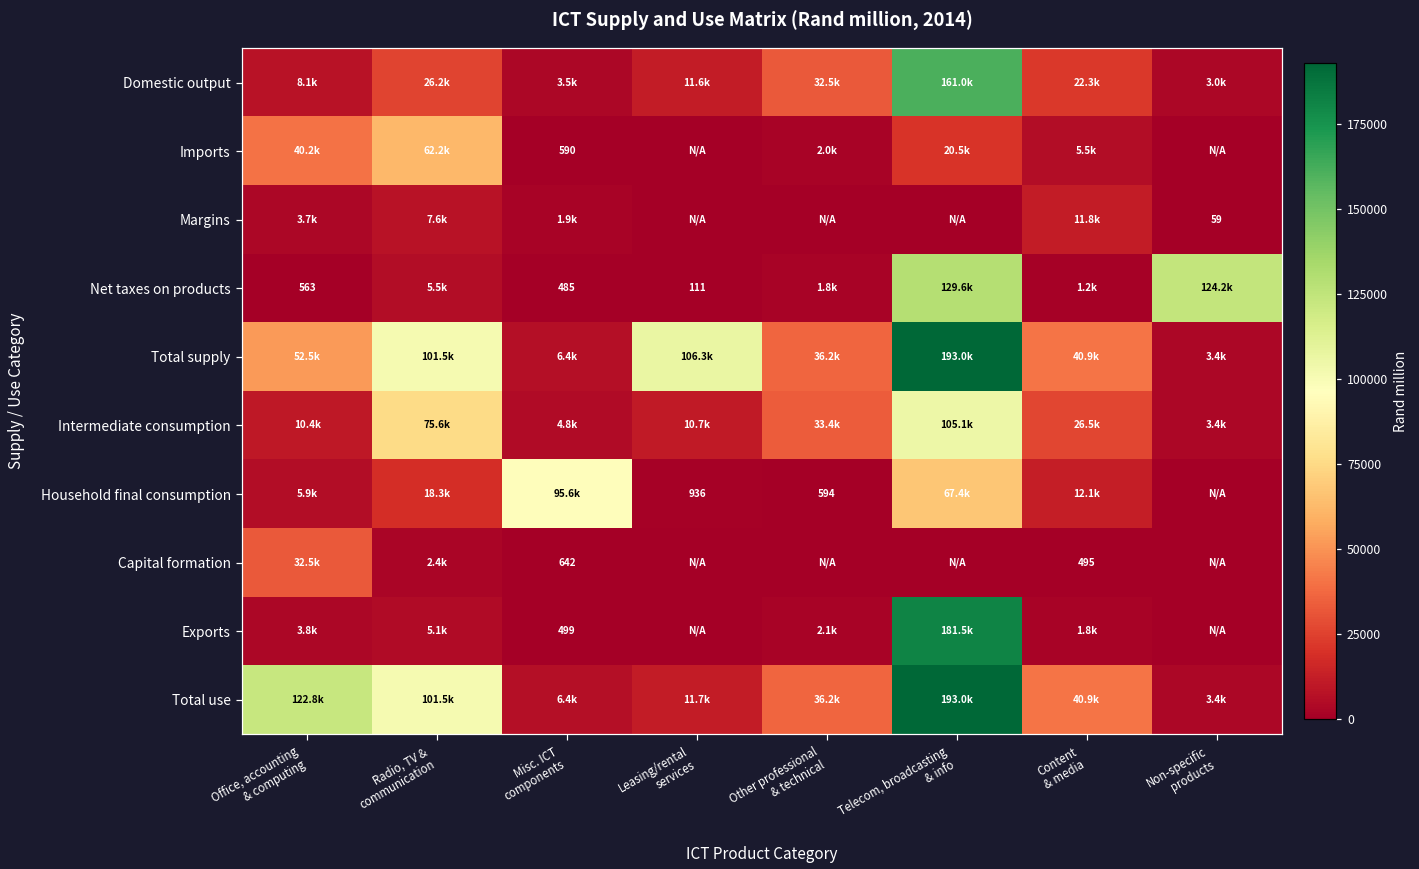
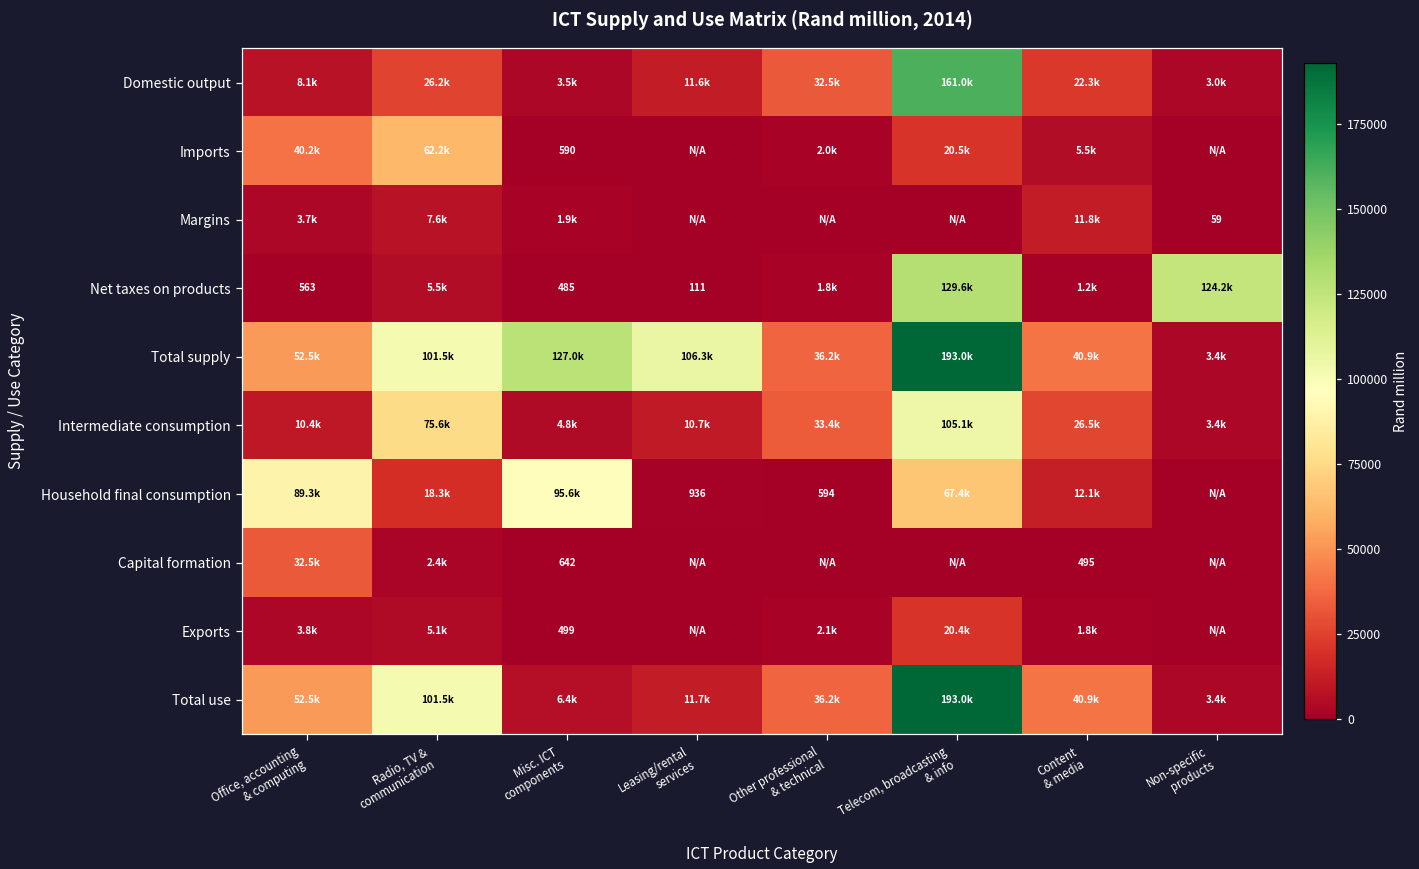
  {
    "Domestic output": {
      "Office, accounting & computing": "8.1k",
      "Radio, TV & communication": "26.2k",
      "Misc. ICT components": "3.5k",
      "Leasing/rental services": "11.6k",
      "Other professional & technical": "32.5k",
      "Telecom, broadcasting & info": "161.0k",
      "Content & media": "22.3k",
      "Non-specific products": "3.0k"
    },
    "Imports": {
      "Office, accounting & computing": "40.2k",
      "Radio, TV & communication": "62.2k",
      "Misc. ICT components": "590",
      "Other professional & technical": "2.0k",
      "Telecom, broadcasting & info": "20.5k",
      "Content & media": "5.5k"
    },
    "Margins": {
      "Office, accounting & computing": "3.7k",
      "Radio, TV & communication": "7.6k",
      "Misc. ICT components": "1.9k",
      "Content & media": "11.8k",
      "Non-specific products": "59"
    },
    "Net taxes on products": {
      "Office, accounting & computing": "563",
      "Radio, TV & communication": "5.5k",
      "Misc. ICT components": "485",
      "Leasing/rental services": "111",
      "Other professional & technical": "1.8k",
      "Telecom, broadcasting & info": "129.6k",
      "Content & media": "1.2k",
      "Non-specific products": "124.2k"
    },
    "Total supply": {
      "Office, accounting & computing": "52.5k",
      "Radio, TV & communication": "101.5k",
-     "Misc. ICT components": "6.4k",
+     "Misc. ICT components": "127.0k",
      "Leasing/rental services": "106.3k",
      "Other professional & technical": "36.2k",
      "Telecom, broadcasting & info": "193.0k",
      "Content & media": "40.9k",
      "Non-specific products": "3.4k"
    },
    "Intermediate consumption": {
      "Office, accounting & computing": "10.4k",
      "Radio, TV & communication": "75.6k",
      "Misc. ICT components": "4.8k",
      "Leasing/rental services": "10.7k",
      "Other professional & technical": "33.4k",
      "Telecom, broadcasting & info": "105.1k",
      "Content & media": "26.5k",
      "Non-specific products": "3.4k"
    },
    "Household final consumption": {
-     "Office, accounting & computing": "5.9k",
+     "Office, accounting & computing": "89.3k",
      "Radio, TV & communication": "18.3k",
      "Misc. ICT components": "95.6k",
      "Leasing/rental services": "936",
      "Other professional & technical": "594",
      "Telecom, broadcasting & info": "67.4k",
      "Content & media": "12.1k"
    },
    "Capital formation": {
      "Office, accounting & computing": "32.5k",
      "Radio, TV & communication": "2.4k",
      "Misc. ICT components": "642",
      "Content & media": "495"
    },
    "Exports": {
      "Office, accounting & computing": "3.8k",
      "Radio, TV & communication": "5.1k",
      "Misc. ICT components": "499",
      "Other professional & technical": "2.1k",
-     "Telecom, broadcasting & info": "181.5k",
+     "Telecom, broadcasting & info": "20.4k",
      "Content & media": "1.8k"
    },
    "Total use": {
-     "Office, accounting & computing": "122.8k",
+     "Office, accounting & computing": "52.5k",
      "Radio, TV & communication": "101.5k",
      "Misc. ICT components": "6.4k",
      "Leasing/rental services": "11.7k",
      "Other professional & technical": "36.2k",
      "Telecom, broadcasting & info": "193.0k",
      "Content & media": "40.9k",
      "Non-specific products": "3.4k"
    }
  }
